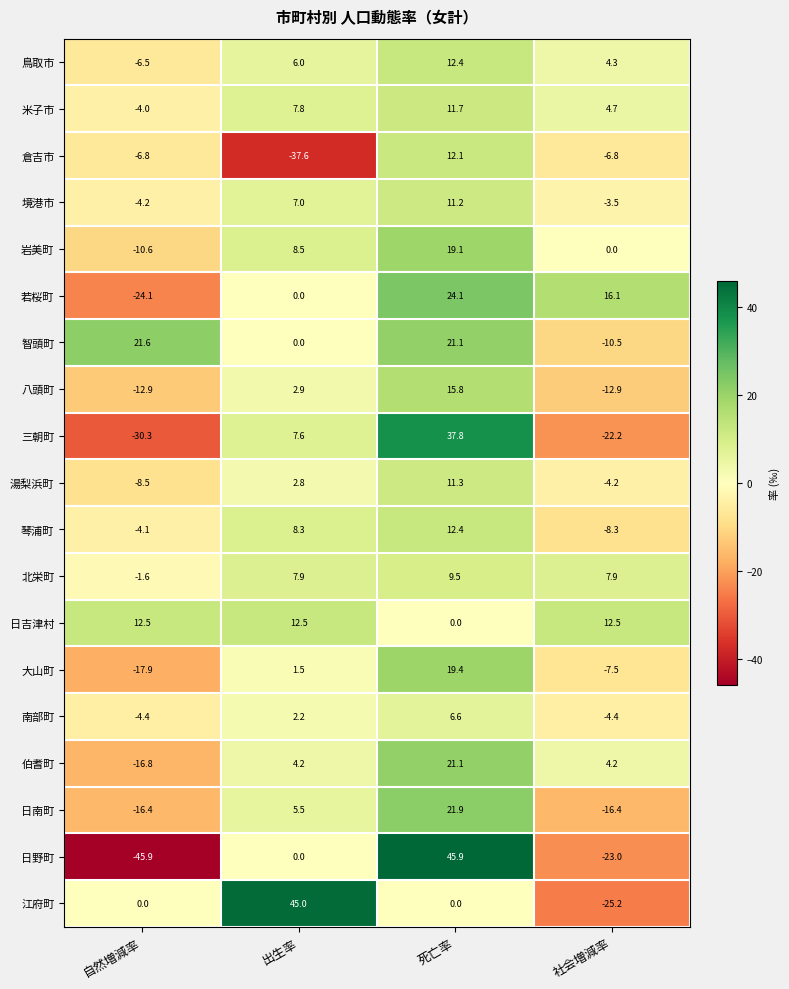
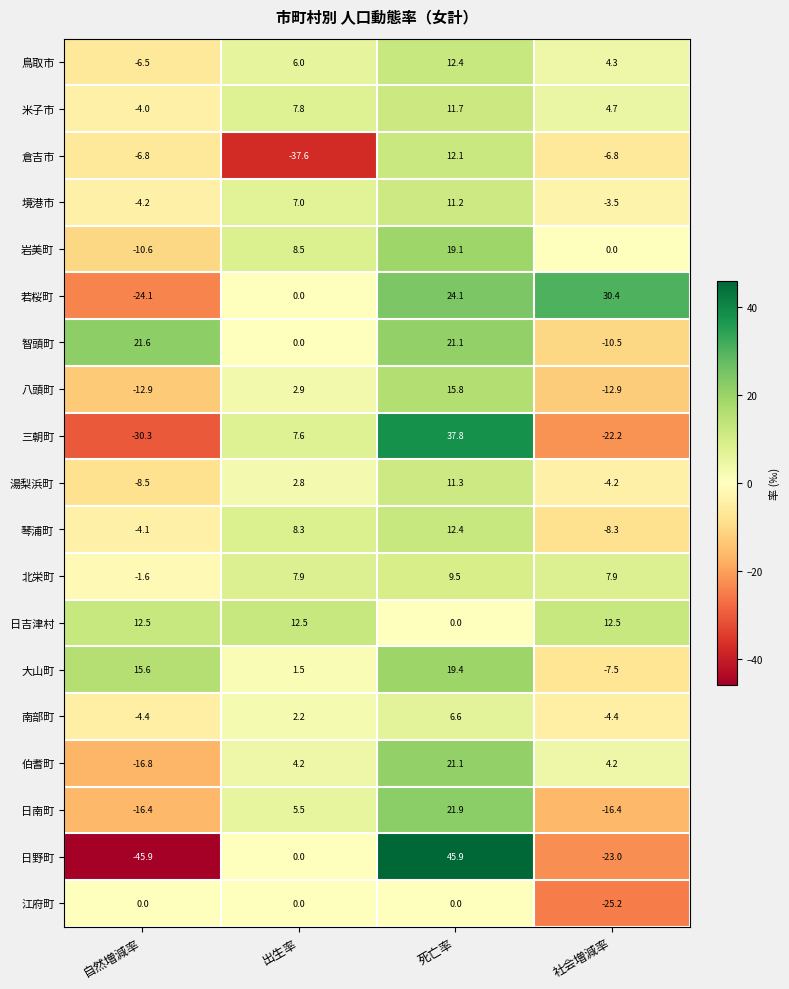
  {
    "鳥取市": {
      "自然増減率": -6.5,
      "出生率": 6.0,
      "死亡率": 12.4,
      "社会増減率": 4.3
    },
    "米子市": {
      "自然増減率": -4.0,
      "出生率": 7.8,
      "死亡率": 11.7,
      "社会増減率": 4.7
    },
    "倉吉市": {
      "自然増減率": -6.8,
      "出生率": -37.6,
      "死亡率": 12.1,
      "社会増減率": -6.8
    },
    "境港市": {
      "自然増減率": -4.2,
      "出生率": 7.0,
      "死亡率": 11.2,
      "社会増減率": -3.5
    },
    "岩美町": {
      "自然増減率": -10.6,
      "出生率": 8.5,
      "死亡率": 19.1,
      "社会増減率": 0.0
    },
    "若桜町": {
      "自然増減率": -24.1,
      "出生率": 0.0,
      "死亡率": 24.1,
-     "社会増減率": 16.1
+     "社会増減率": 30.4
    },
    "智頭町": {
      "自然増減率": 21.6,
      "出生率": 0.0,
      "死亡率": 21.1,
      "社会増減率": -10.5
    },
    "八頭町": {
      "自然増減率": -12.9,
      "出生率": 2.9,
      "死亡率": 15.8,
      "社会増減率": -12.9
    },
    "三朝町": {
      "自然増減率": -30.3,
      "出生率": 7.6,
      "死亡率": 37.8,
      "社会増減率": -22.2
    },
    "湯梨浜町": {
      "自然増減率": -8.5,
      "出生率": 2.8,
      "死亡率": 11.3,
      "社会増減率": -4.2
    },
    "琴浦町": {
      "自然増減率": -4.1,
      "出生率": 8.3,
      "死亡率": 12.4,
      "社会増減率": -8.3
    },
    "北栄町": {
      "自然増減率": -1.6,
      "出生率": 7.9,
      "死亡率": 9.5,
      "社会増減率": 7.9
    },
    "日吉津村": {
      "自然増減率": 12.5,
      "出生率": 12.5,
      "死亡率": 0.0,
      "社会増減率": 12.5
    },
    "大山町": {
-     "自然増減率": -17.9,
+     "自然増減率": 15.6,
      "出生率": 1.5,
      "死亡率": 19.4,
      "社会増減率": -7.5
    },
    "南部町": {
      "自然増減率": -4.4,
      "出生率": 2.2,
      "死亡率": 6.6,
      "社会増減率": -4.4
    },
    "伯耆町": {
      "自然増減率": -16.8,
      "出生率": 4.2,
      "死亡率": 21.1,
      "社会増減率": 4.2
    },
    "日南町": {
      "自然増減率": -16.4,
      "出生率": 5.5,
      "死亡率": 21.9,
      "社会増減率": -16.4
    },
    "日野町": {
      "自然増減率": -45.9,
      "出生率": 0.0,
      "死亡率": 45.9,
      "社会増減率": -23.0
    },
    "江府町": {
      "自然増減率": 0.0,
-     "出生率": 45.0,
+     "出生率": 0.0,
      "死亡率": 0.0,
      "社会増減率": -25.2
    }
  }
